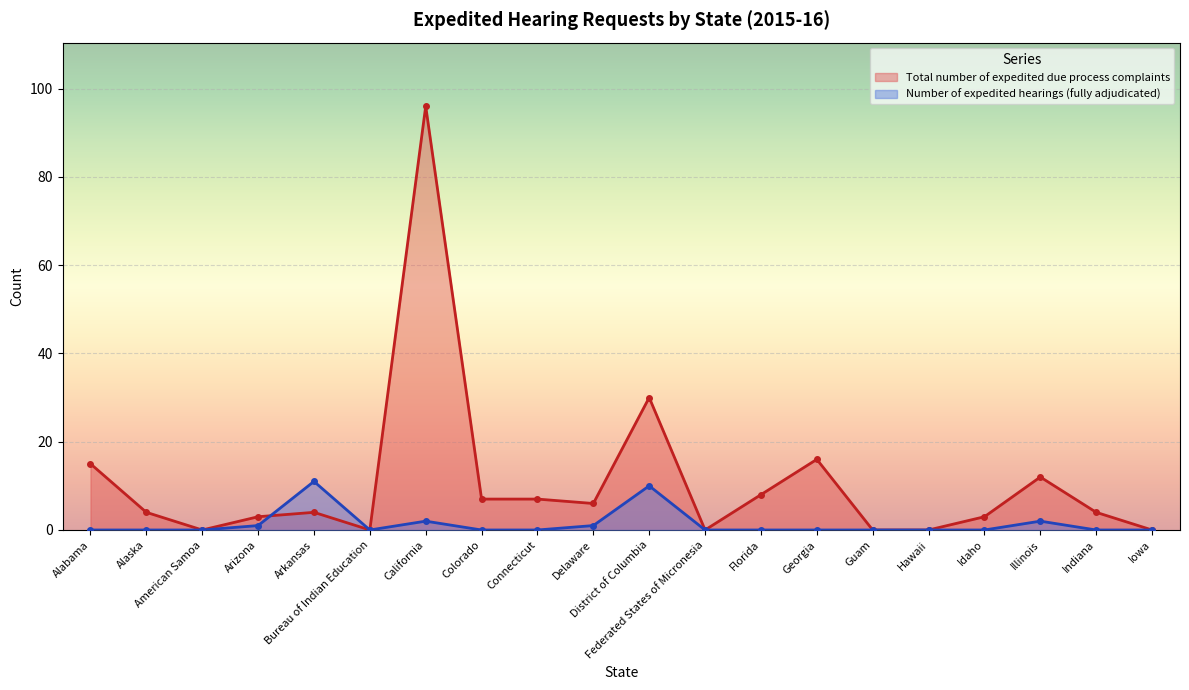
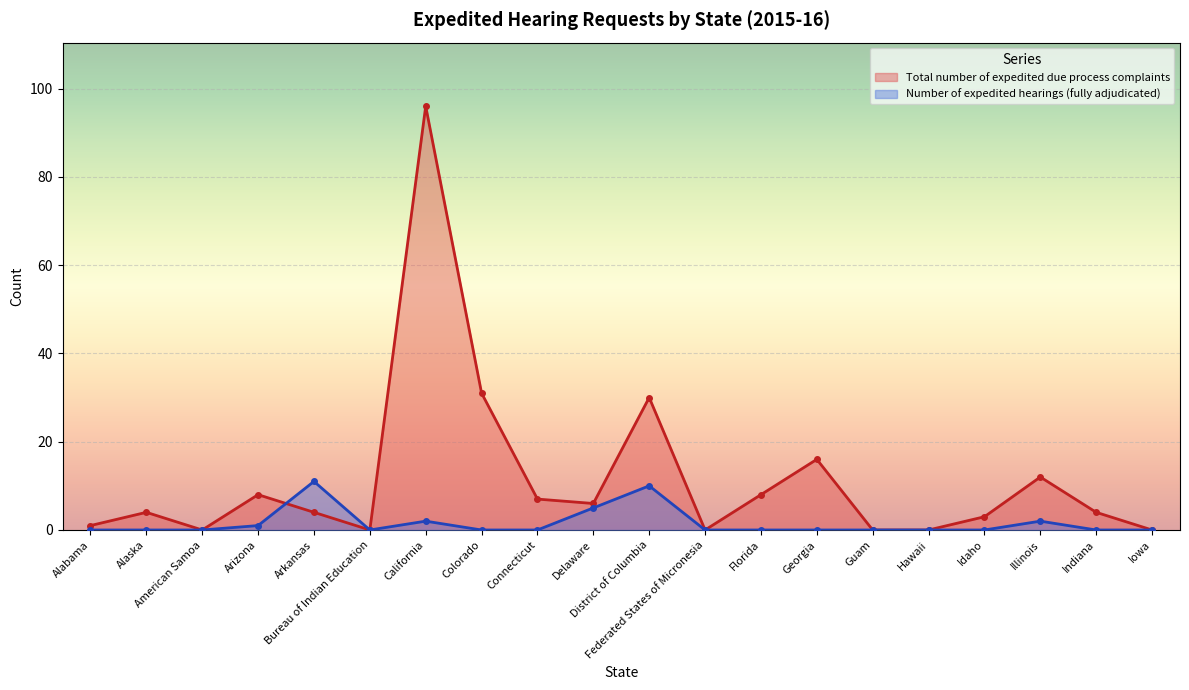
  {
    "Total number of expedited due process complaints": {
-     "Alabama": 15,
+     "Alabama": 1,
      "Alaska": 4,
-     "Arizona": 3,
+     "Arizona": 8,
      "Arkansas": 4,
      "California": 96,
-     "Colorado": 7,
+     "Colorado": 31,
      "Connecticut": 7,
      "Delaware": 6,
      "District of Columbia": 30,
      "Florida": 8,
      "Georgia": 16,
      "Idaho": 3,
      "Illinois": 12,
      "Indiana": 4
    },
    "Number of expedited hearings (fully adjudicated)": {
      "Alabama": 0,
      "Alaska": 0,
      "Arizona": 1,
      "Arkansas": 11,
      "California": 2,
      "Colorado": 0,
      "Connecticut": 0,
-     "Delaware": 1,
+     "Delaware": 5,
      "District of Columbia": 10,
      "Florida": 0,
      "Georgia": 0,
      "Idaho": 0,
      "Illinois": 2,
      "Indiana": 0
    }
  }
